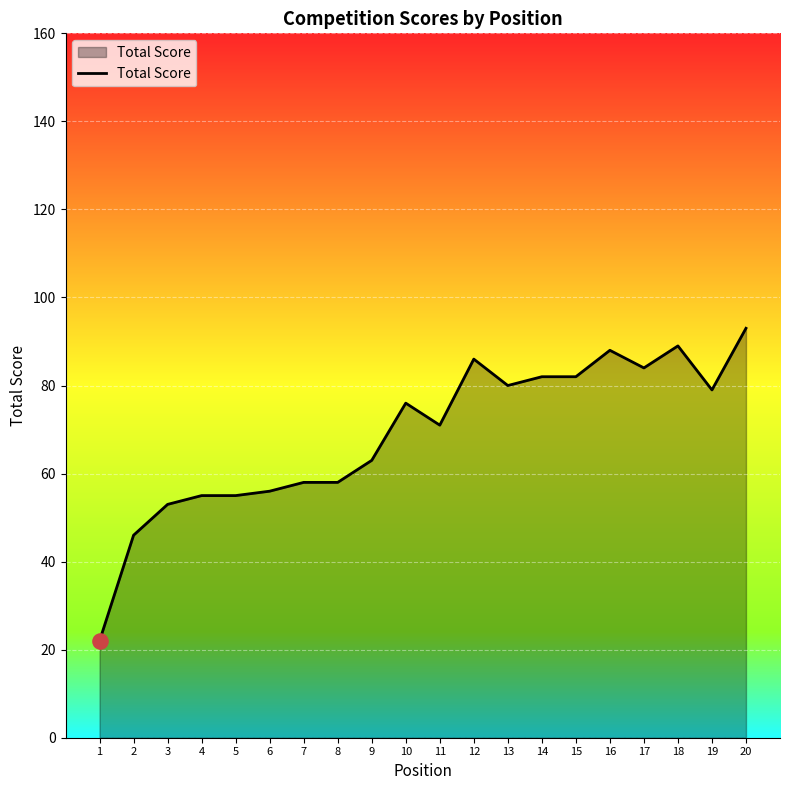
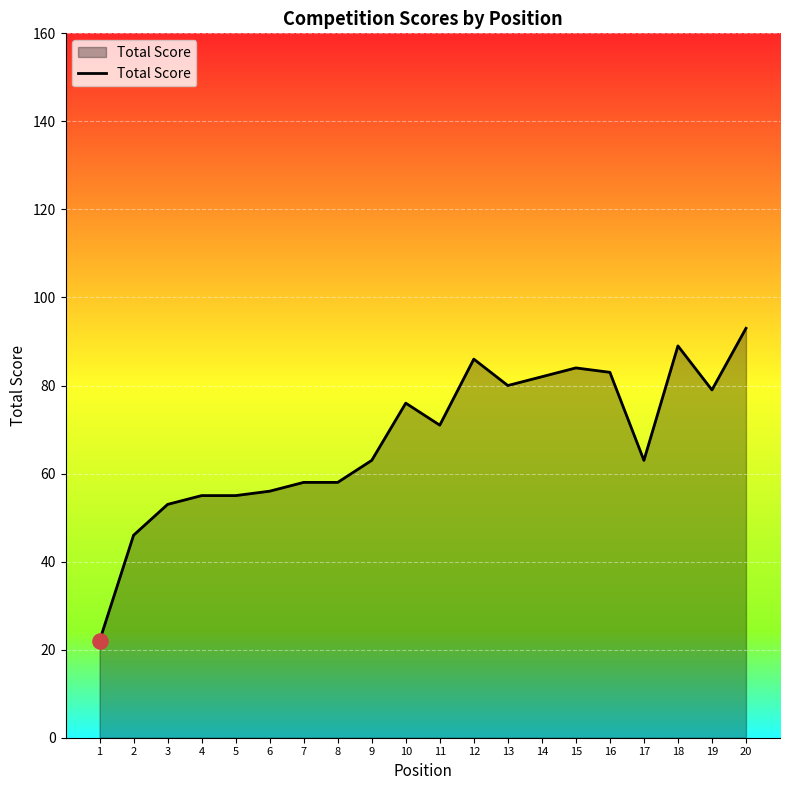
  {
    "Total Score": {
      "2": 46,
      "3": 53,
      "4": 55,
      "5": 55,
      "6": 56,
      "7": 58,
      "8": 58,
      "9": 63,
      "10": 76,
      "11": 71,
      "12": 86,
      "13": 80,
      "14": 82,
-     "15": 82,
-     "16": 88,
-     "17": 84,
+     "15": 84,
+     "16": 83,
+     "17": 63,
      "18": 89,
      "19": 79,
      "20": 93
    }
  }
